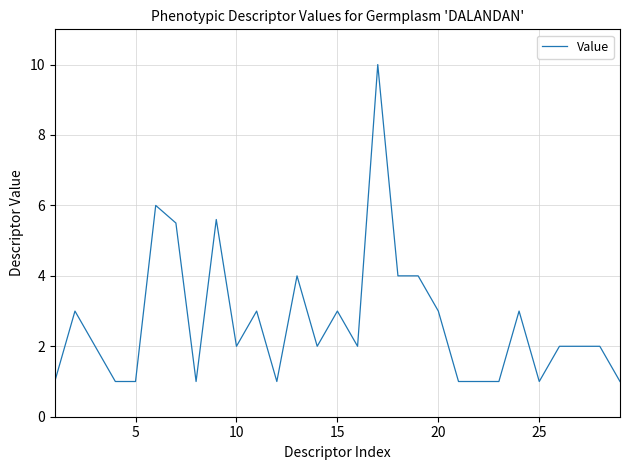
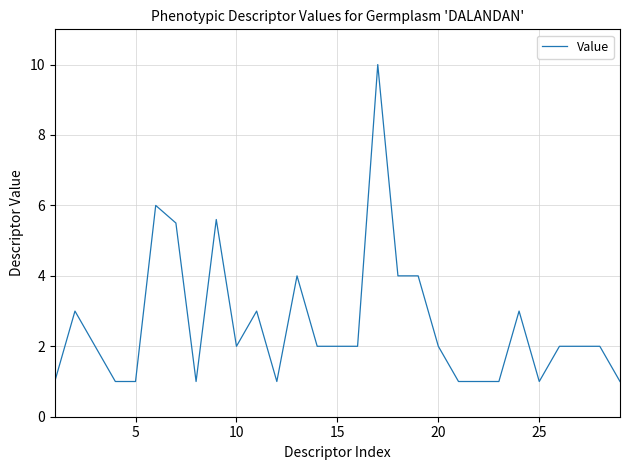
  {
    "5": 1,
    "10": 2,
-   "15": 3,
-   "20": 3,
+   "15": 2,
+   "20": 2,
    "25": 1
  }
